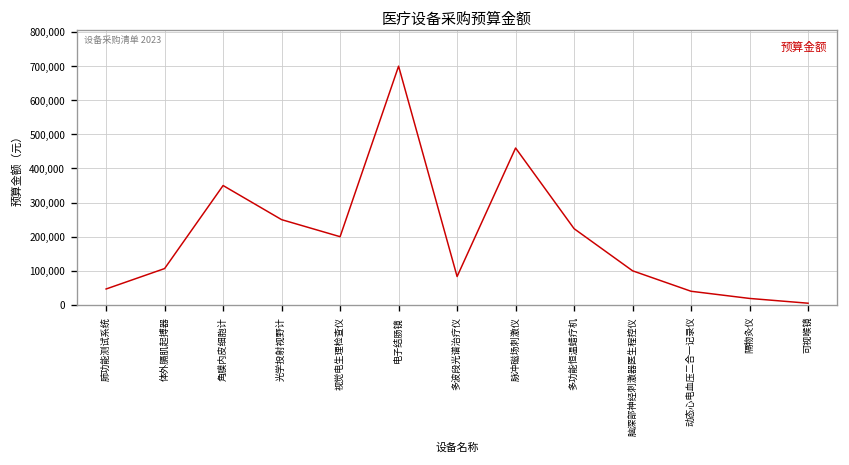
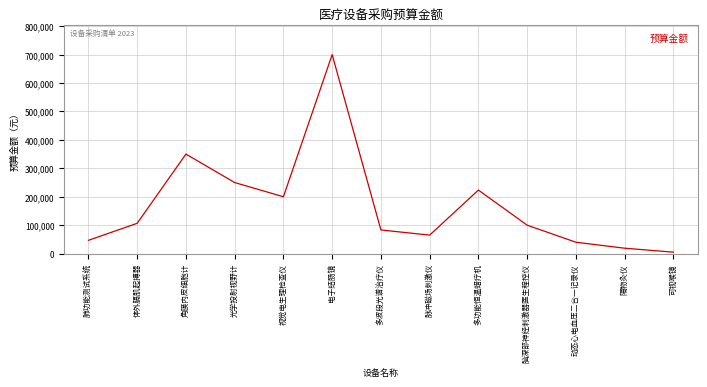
  {
    "肺功能测试系统": "50,000",
    "体外膈肌起搏器": "110,000",
    "角膜内皮细胞计": "350,000",
    "光学投射视野计": "250,000",
    "视觉电生理检查仪": "200,000",
    "电子结肠镜": "700,000",
    "多波段光谱治疗仪": "80,000",
-   "脉冲磁场刺激仪": "460,000",
+   "脉冲磁场刺激仪": "70,000",
    "多功能恒温蜡疗机": "220,000",
    "脑深部神经刺激器医生程控仪": "100,000",
    "动态心电血压二合一记录仪": "40,000",
    "隔物灸仪": "20,000",
    "可视喉镜": "10,000"
  }
